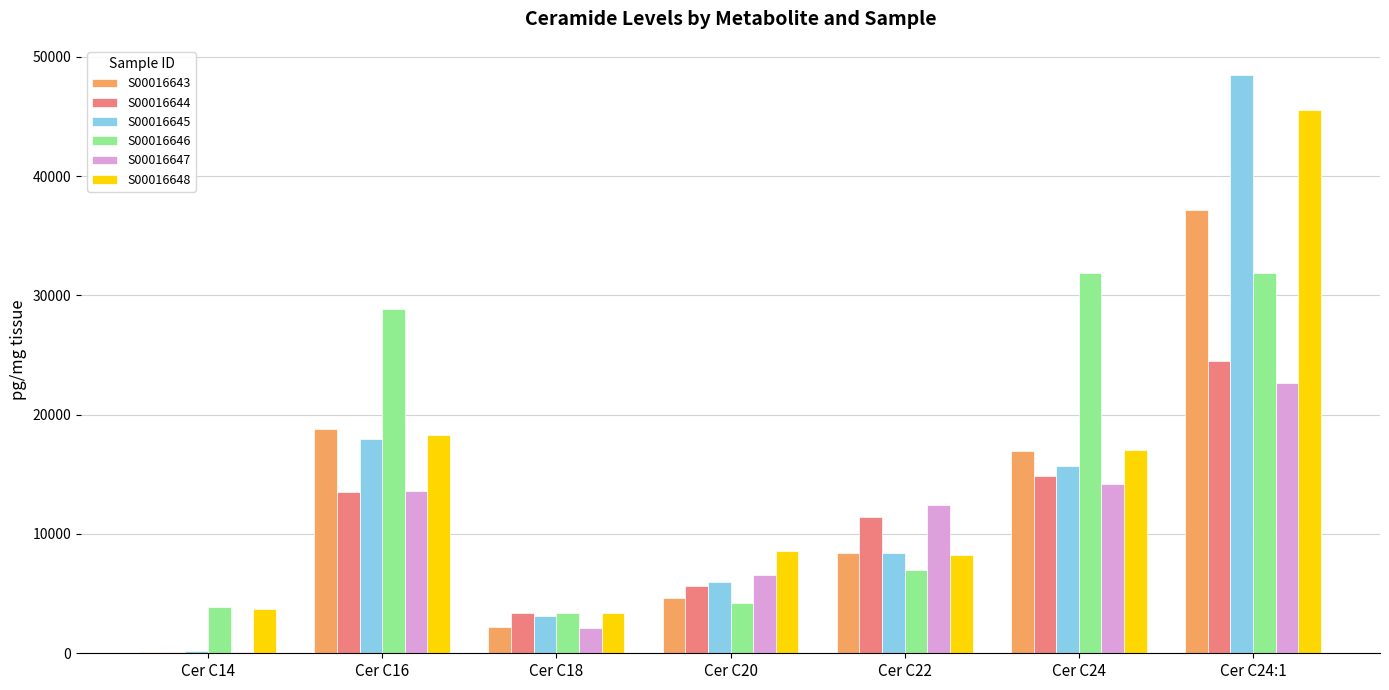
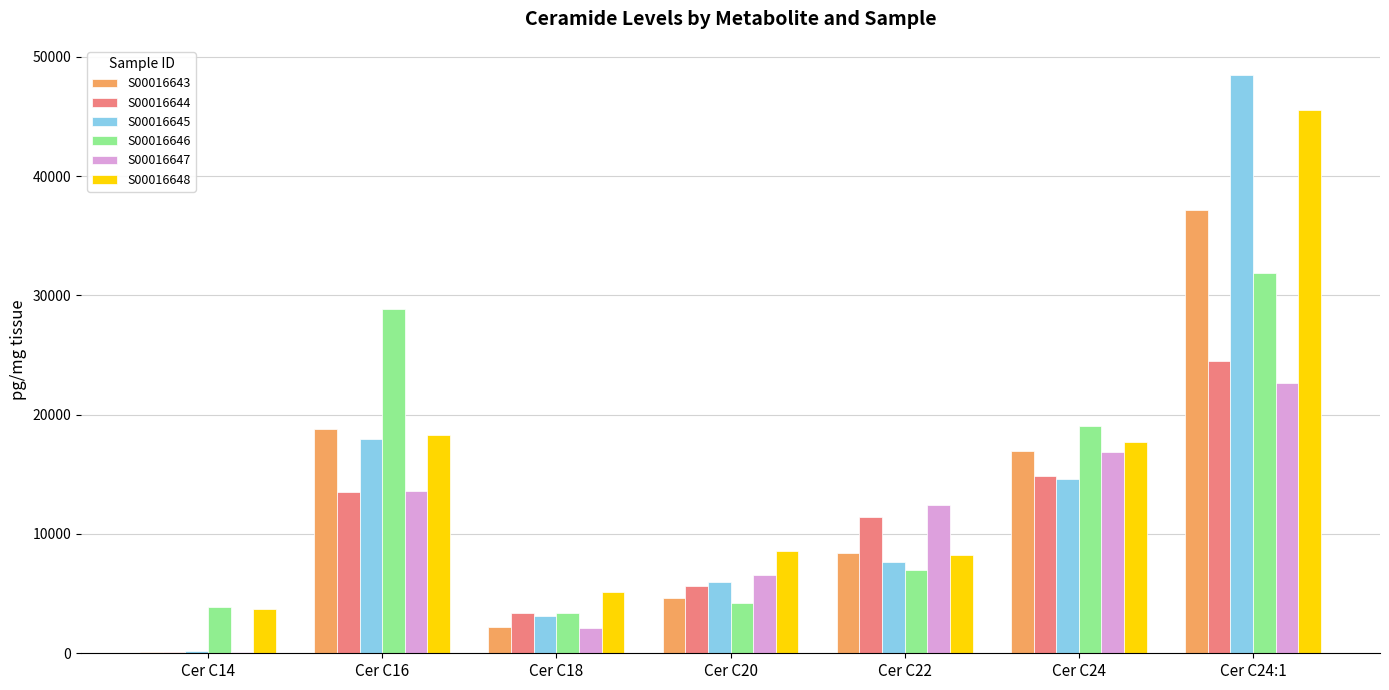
  {
    "S00016645": {
      "Cer C16": 17900,
      "Cer C18": 3100,
      "Cer C20": 6000,
-     "Cer C22": 8400,
-     "Cer C24": 15700,
+     "Cer C22": 7600,
+     "Cer C24": 14600,
      "Cer C24:1": 48500
    },
    "S00016646": {
      "Cer C14": 3900,
      "Cer C16": 28900,
      "Cer C18": 3400,
      "Cer C20": 4200,
      "Cer C22": 7000,
-     "Cer C24": 31900,
+     "Cer C24": 19000,
      "Cer C24:1": 31900
    },
    "S00016647": {
      "Cer C16": 13600,
      "Cer C18": 2100,
      "Cer C20": 6600,
      "Cer C22": 12400,
-     "Cer C24": 14200,
+     "Cer C24": 16900,
      "Cer C24:1": 22700
    },
    "S00016648": {
      "Cer C14": 3700,
      "Cer C16": 18300,
-     "Cer C18": 3400,
+     "Cer C18": 5200,
      "Cer C20": 8600,
      "Cer C22": 8200,
-     "Cer C24": 17000,
+     "Cer C24": 17700,
      "Cer C24:1": 45600
    }
  }
